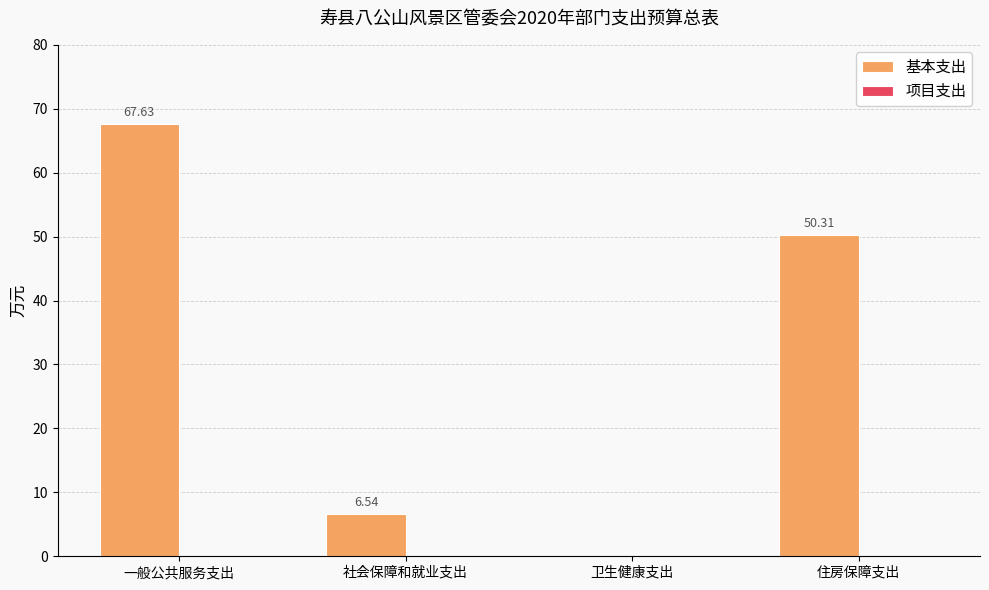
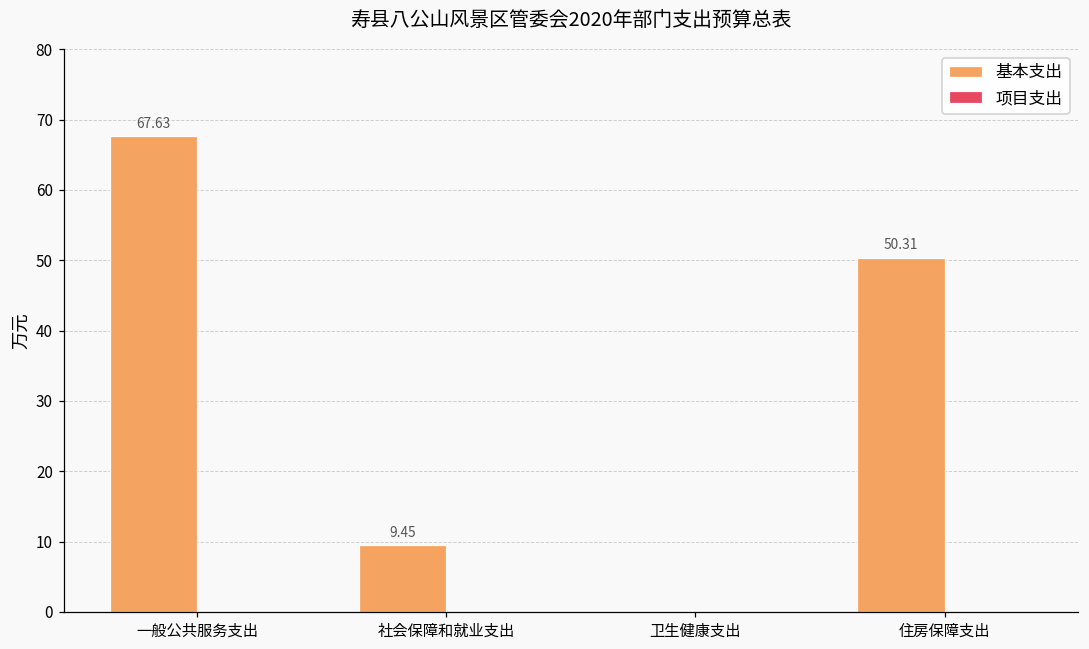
  {
    "基本支出": {
      "一般公共服务支出": 67.63,
-     "社会保障和就业支出": 6.54,
+     "社会保障和就业支出": 9.45,
      "住房保障支出": 50.31
    },
    "项目支出": {
      "一般公共服务支出": 0,
      "社会保障和就业支出": 0,
      "卫生健康支出": 0,
      "住房保障支出": 0
    }
  }
